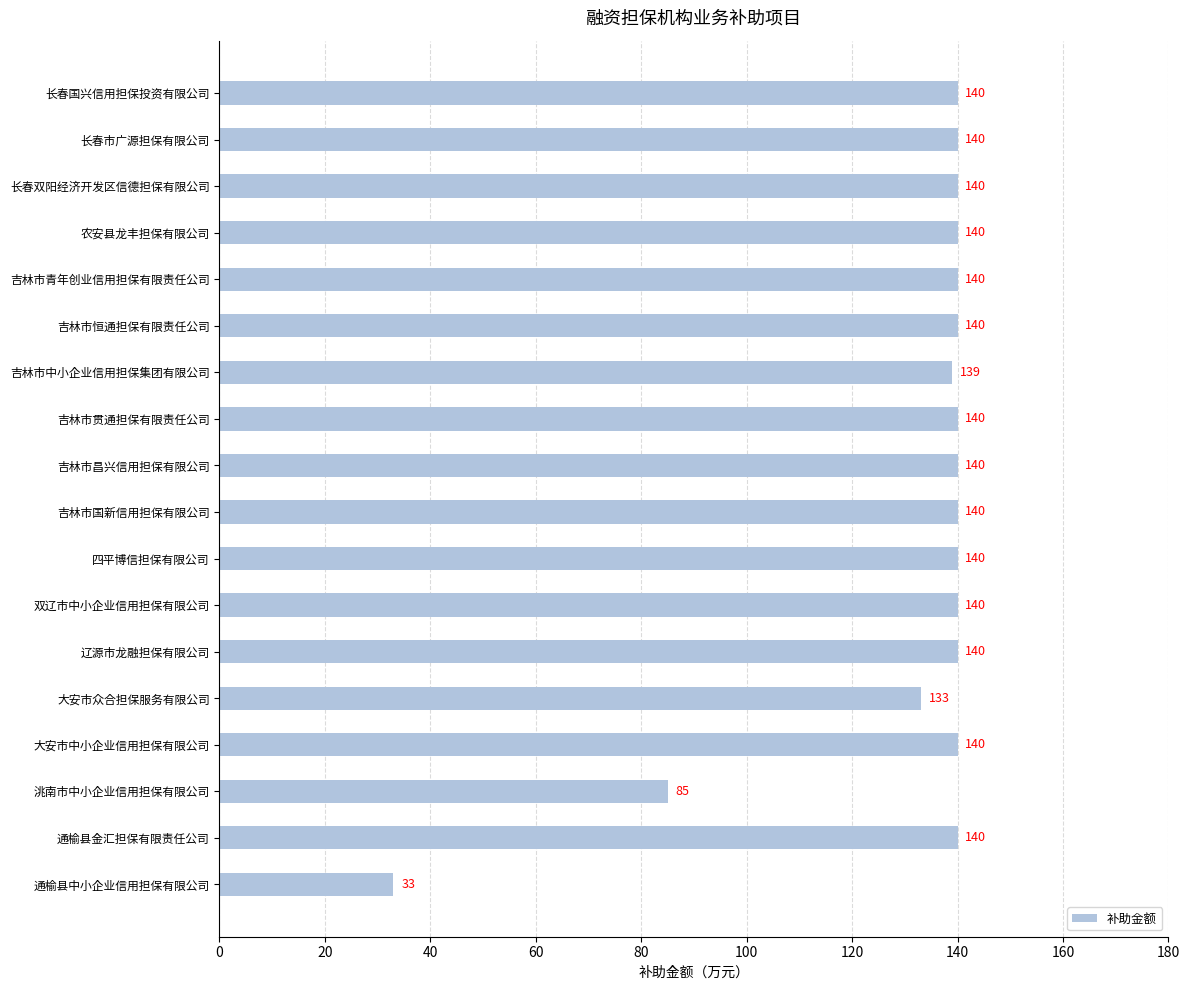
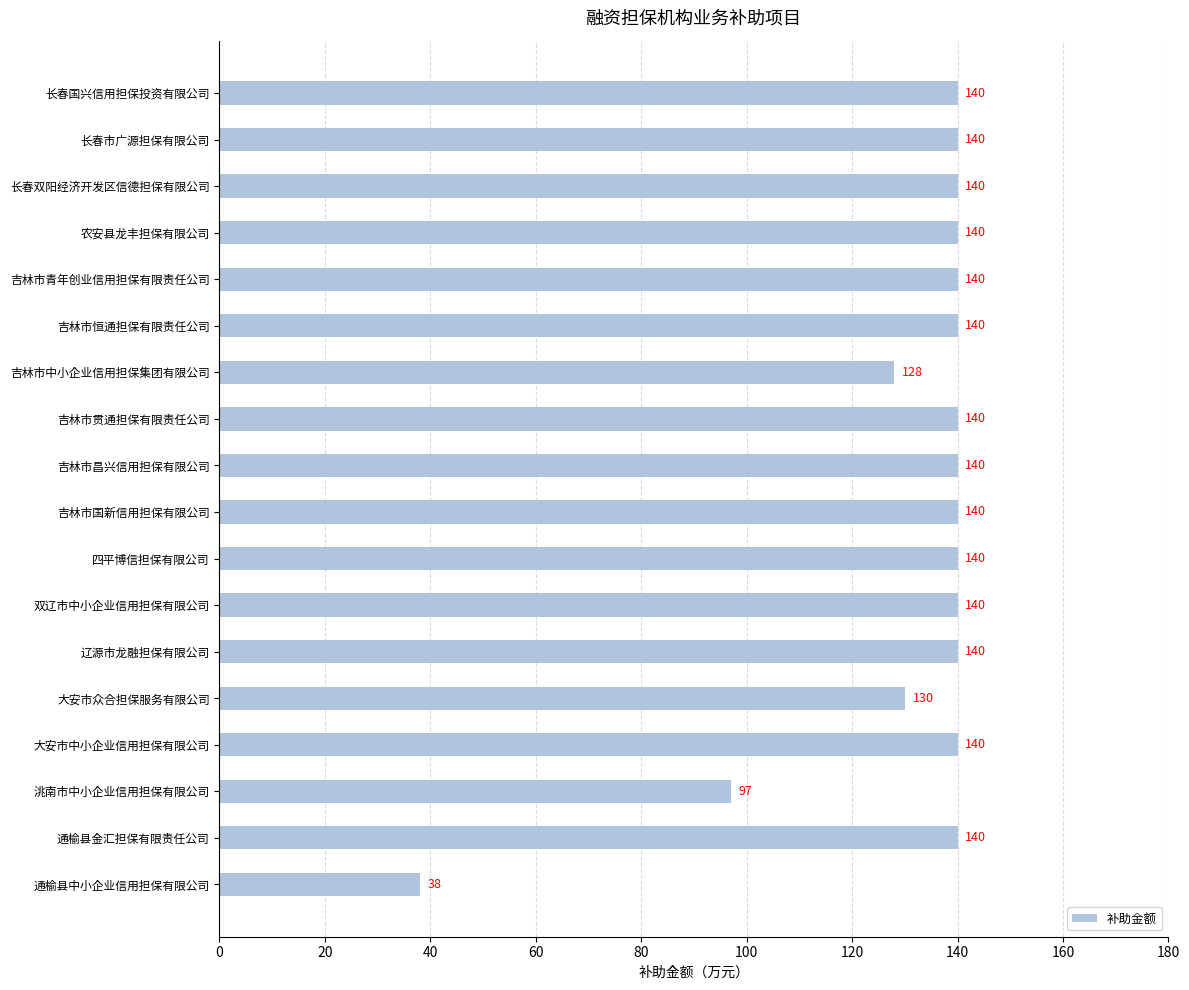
  {
    "长春国兴信用担保投资有限公司": 140,
    "长春市广源担保有限公司": 140,
    "长春双阳经济开发区信德担保有限公司": 140,
    "农安县龙丰担保有限公司": 140,
    "吉林市青年创业信用担保有限责任公司": 140,
    "吉林市恒通担保有限责任公司": 140,
-   "吉林市中小企业信用担保集团有限公司": 139,
+   "吉林市中小企业信用担保集团有限公司": 128,
    "吉林市贯通担保有限责任公司": 140,
    "吉林市昌兴信用担保有限公司": 140,
    "吉林市国新信用担保有限公司": 140,
    "四平博信担保有限公司": 140,
    "双辽市中小企业信用担保有限公司": 140,
    "辽源市龙融担保有限公司": 140,
-   "大安市众合担保服务有限公司": 133,
+   "大安市众合担保服务有限公司": 130,
    "大安市中小企业信用担保有限公司": 140,
-   "洮南市中小企业信用担保有限公司": 85,
+   "洮南市中小企业信用担保有限公司": 97,
    "通榆县金汇担保有限责任公司": 140,
-   "通榆县中小企业信用担保有限公司": 33
+   "通榆县中小企业信用担保有限公司": 38
  }
